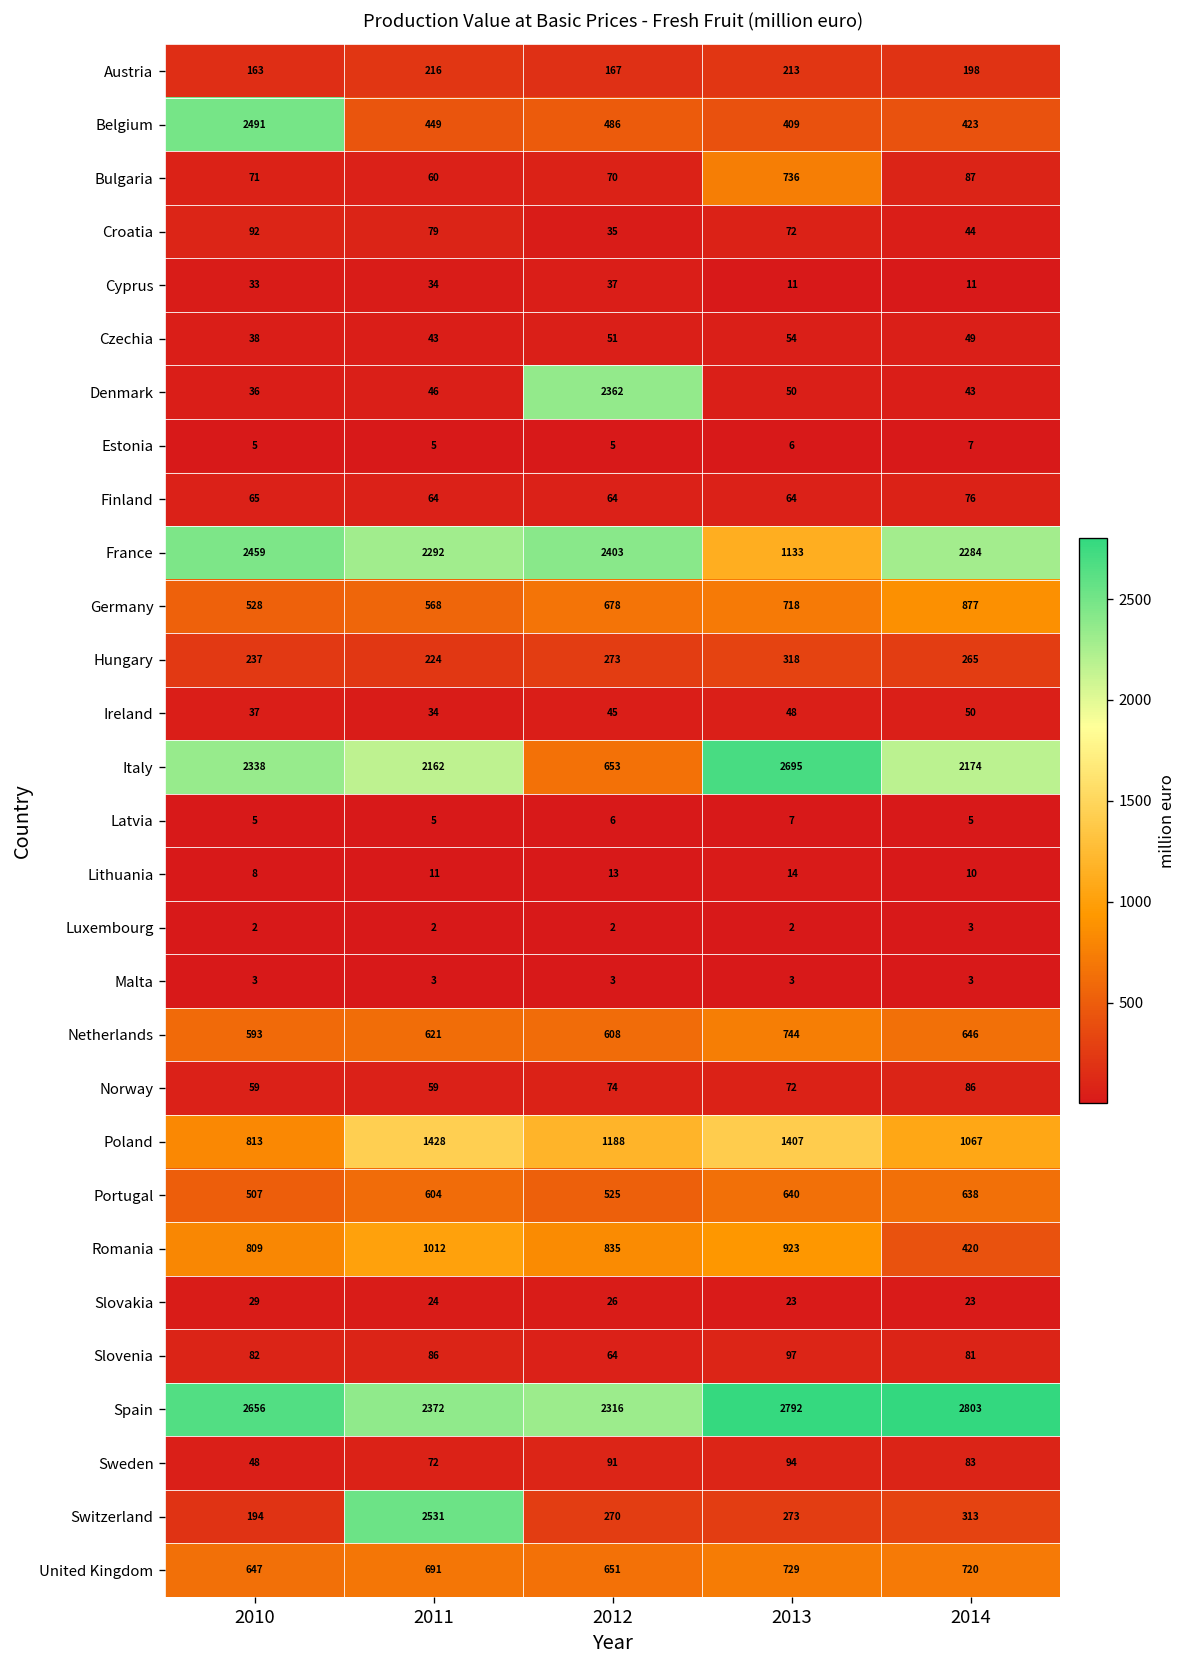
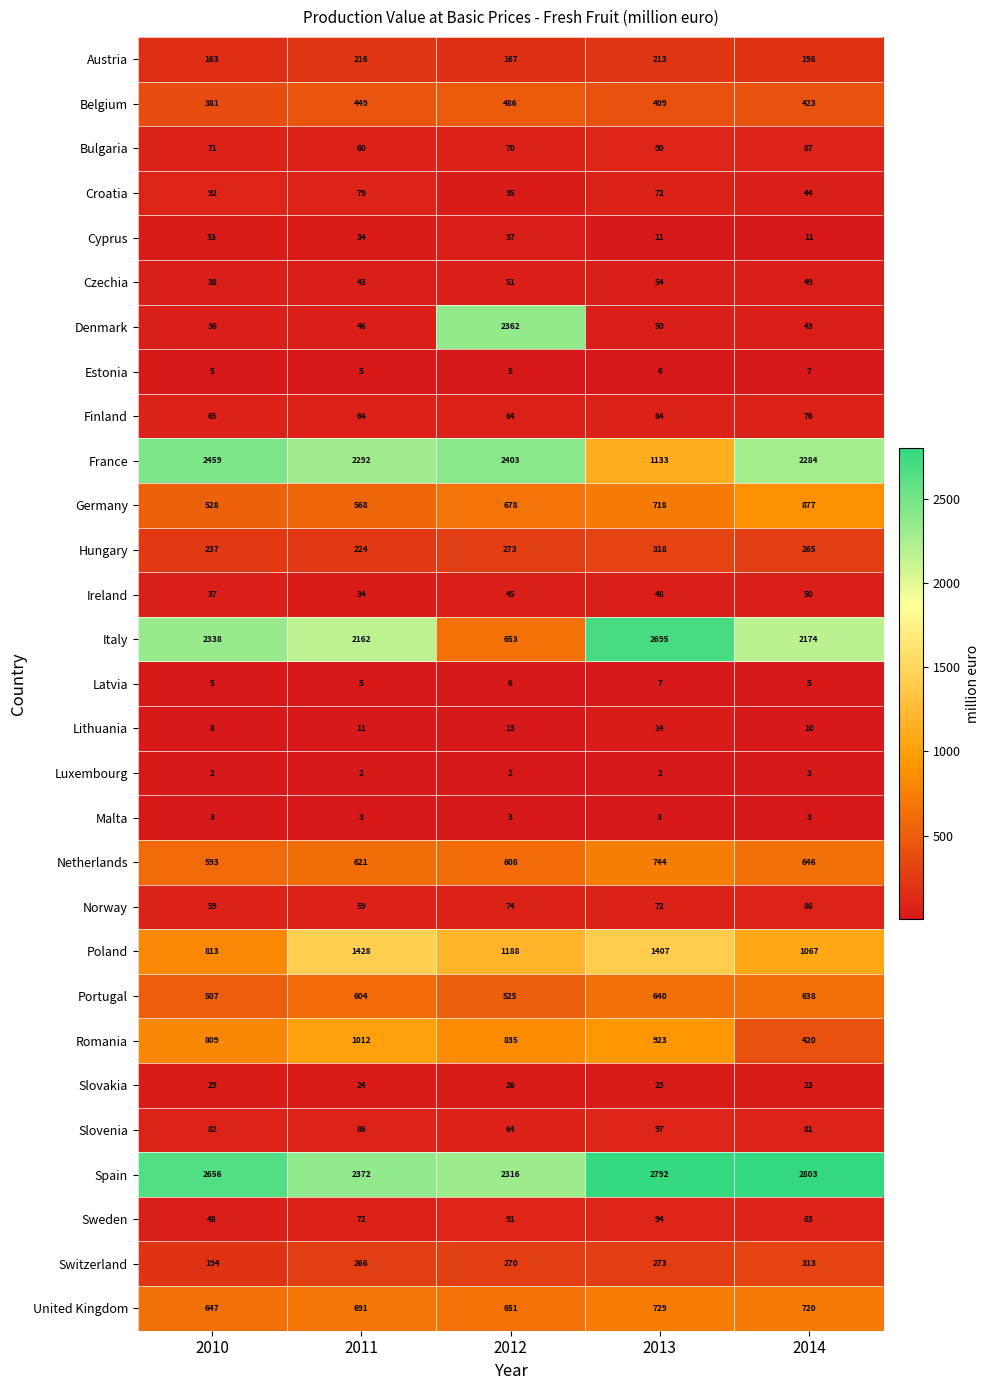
  {
    "Austria": {
      "2010": 163,
      "2011": 216,
      "2012": 167,
      "2013": 213,
      "2014": 198
    },
    "Belgium": {
-     "2010": 2491,
+     "2010": 381,
      "2011": 449,
      "2012": 486,
      "2013": 409,
      "2014": 423
    },
    "Bulgaria": {
      "2010": 71,
      "2011": 60,
      "2012": 70,
-     "2013": 736,
+     "2013": 90,
      "2014": 87
    },
    "Croatia": {
      "2010": 92,
      "2011": 79,
      "2012": 35,
      "2013": 72,
      "2014": 44
    },
    "Cyprus": {
      "2010": 33,
      "2011": 34,
      "2012": 37,
      "2013": 11,
      "2014": 11
    },
    "Czechia": {
      "2010": 38,
      "2011": 43,
      "2012": 51,
      "2013": 54,
      "2014": 49
    },
    "Denmark": {
      "2010": 36,
      "2011": 46,
      "2012": 2362,
      "2013": 50,
      "2014": 43
    },
    "Estonia": {
      "2010": 5,
      "2011": 5,
      "2012": 5,
      "2013": 6,
      "2014": 7
    },
    "Finland": {
      "2010": 65,
      "2011": 64,
      "2012": 64,
      "2013": 64,
      "2014": 76
    },
    "France": {
      "2010": 2459,
      "2011": 2292,
      "2012": 2403,
      "2013": 1133,
      "2014": 2284
    },
    "Germany": {
      "2010": 528,
      "2011": 568,
      "2012": 678,
      "2013": 718,
      "2014": 877
    },
    "Hungary": {
      "2010": 237,
      "2011": 224,
      "2012": 273,
      "2013": 318,
      "2014": 265
    },
    "Ireland": {
      "2010": 37,
      "2011": 34,
      "2012": 45,
      "2013": 48,
      "2014": 50
    },
    "Italy": {
      "2010": 2338,
      "2011": 2162,
      "2012": 653,
      "2013": 2695,
      "2014": 2174
    },
    "Latvia": {
      "2010": 5,
      "2011": 5,
      "2012": 6,
      "2013": 7,
      "2014": 5
    },
    "Lithuania": {
      "2010": 8,
      "2011": 11,
      "2012": 13,
      "2013": 14,
      "2014": 10
    },
    "Luxembourg": {
      "2010": 2,
      "2011": 2,
      "2012": 2,
      "2013": 2,
      "2014": 3
    },
    "Malta": {
      "2010": 3,
      "2011": 3,
      "2012": 3,
      "2013": 3,
      "2014": 3
    },
    "Netherlands": {
      "2010": 593,
      "2011": 621,
      "2012": 608,
      "2013": 744,
      "2014": 646
    },
    "Norway": {
      "2010": 59,
      "2011": 59,
      "2012": 74,
      "2013": 72,
      "2014": 86
    },
    "Poland": {
      "2010": 813,
      "2011": 1428,
      "2012": 1188,
      "2013": 1407,
      "2014": 1067
    },
    "Portugal": {
      "2010": 507,
      "2011": 604,
      "2012": 525,
      "2013": 640,
      "2014": 638
    },
    "Romania": {
      "2010": 809,
      "2011": 1012,
      "2012": 835,
      "2013": 923,
      "2014": 420
    },
    "Slovakia": {
      "2010": 29,
      "2011": 24,
      "2012": 26,
      "2013": 23,
      "2014": 23
    },
    "Slovenia": {
      "2010": 82,
      "2011": 86,
      "2012": 64,
      "2013": 97,
      "2014": 81
    },
    "Spain": {
      "2010": 2656,
      "2011": 2372,
      "2012": 2316,
      "2013": 2792,
      "2014": 2803
    },
    "Sweden": {
      "2010": 48,
      "2011": 72,
      "2012": 91,
      "2013": 94,
      "2014": 83
    },
    "Switzerland": {
      "2010": 194,
-     "2011": 2531,
+     "2011": 266,
      "2012": 270,
      "2013": 273,
      "2014": 313
    },
    "United Kingdom": {
      "2010": 647,
      "2011": 691,
      "2012": 651,
      "2013": 729,
      "2014": 720
    }
  }
